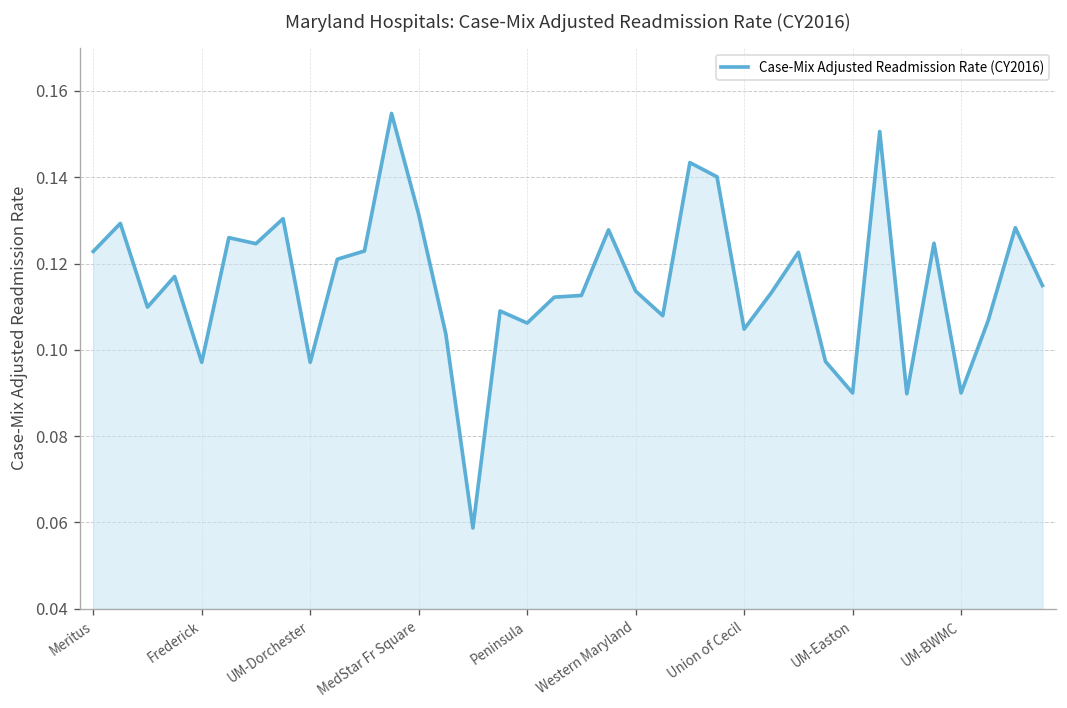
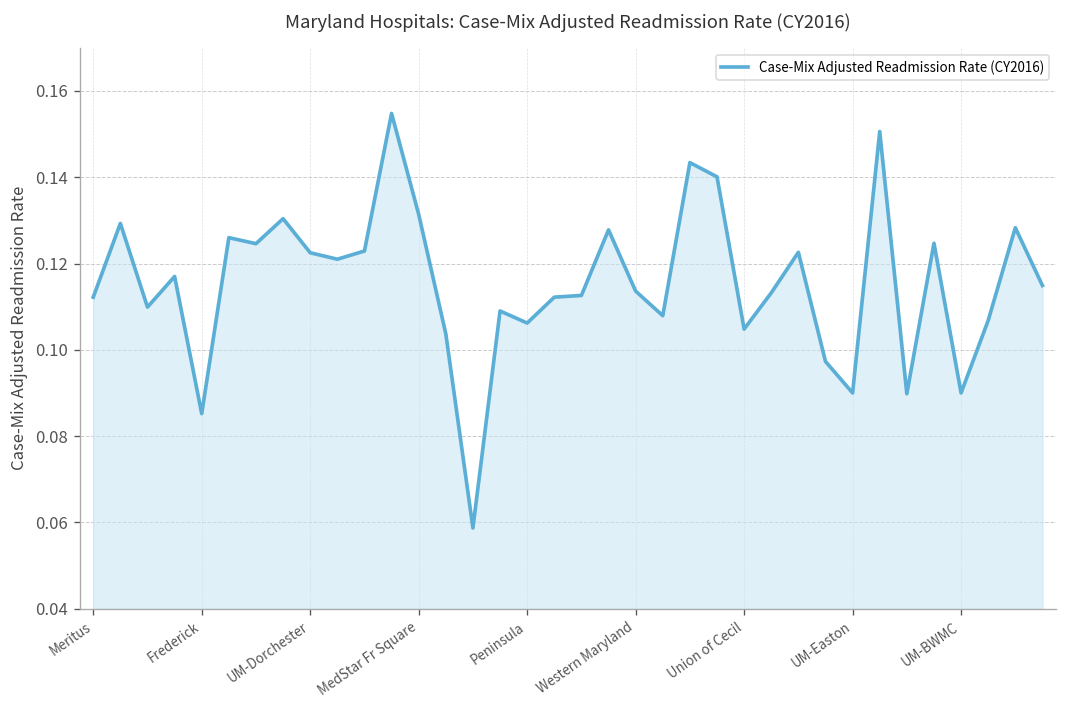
  {
-   "Meritus": 0.123,
-   "Frederick": 0.097,
-   "UM-Dorchester": 0.097,
+   "Meritus": 0.112,
+   "Frederick": 0.085,
+   "UM-Dorchester": 0.123,
    "MedStar Fr Square": 0.131,
    "Peninsula": 0.106,
    "Western Maryland": 0.114,
    "Union of Cecil": 0.105,
    "UM-Easton": 0.090,
    "UM-BWMC": 0.090
  }
